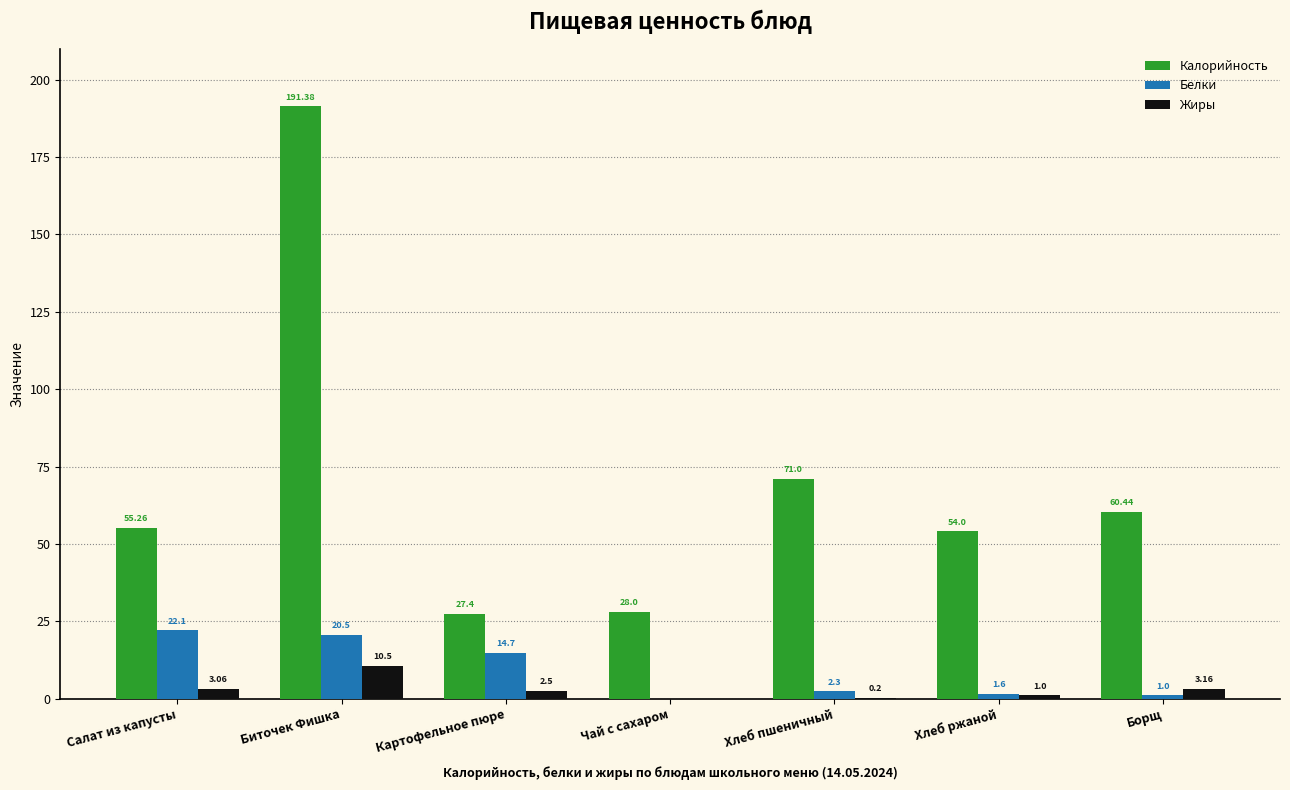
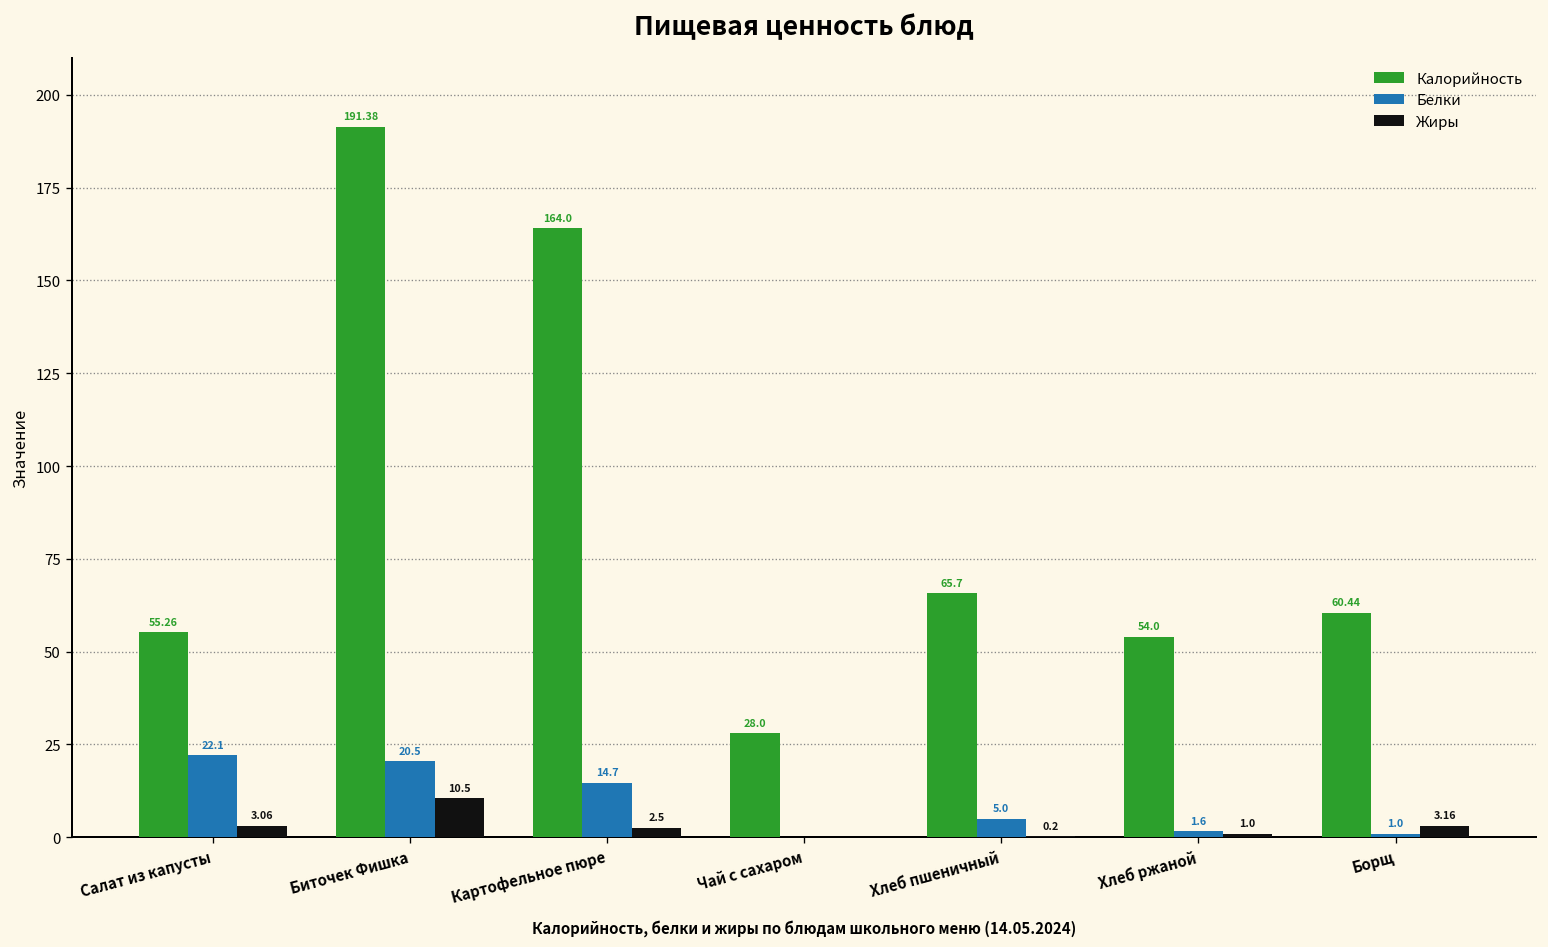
  {
    "Калорийность": {
      "Салат из капусты": 55.26,
      "Биточек Фишка": 191.38,
-     "Картофельное пюре": 27.4,
+     "Картофельное пюре": 164.0,
      "Чай с сахаром": 28.0,
-     "Хлеб пшеничный": 71.0,
+     "Хлеб пшеничный": 65.7,
      "Хлеб ржаной": 54.0,
      "Борщ": 60.44
    },
    "Белки": {
      "Салат из капусты": 22.1,
      "Биточек Фишка": 20.5,
      "Картофельное пюре": 14.7,
-     "Хлеб пшеничный": 2.3,
+     "Хлеб пшеничный": 5.0,
      "Хлеб ржаной": 1.6,
      "Борщ": 1.0
    },
    "Жиры": {
      "Салат из капусты": 3.06,
      "Биточек Фишка": 10.5,
      "Картофельное пюре": 2.5,
      "Хлеб пшеничный": 0.2,
      "Хлеб ржаной": 1.0,
      "Борщ": 3.16
    }
  }
